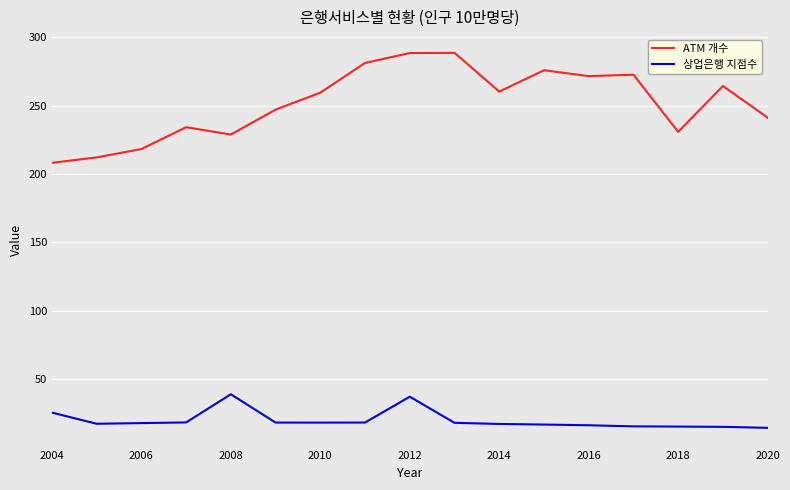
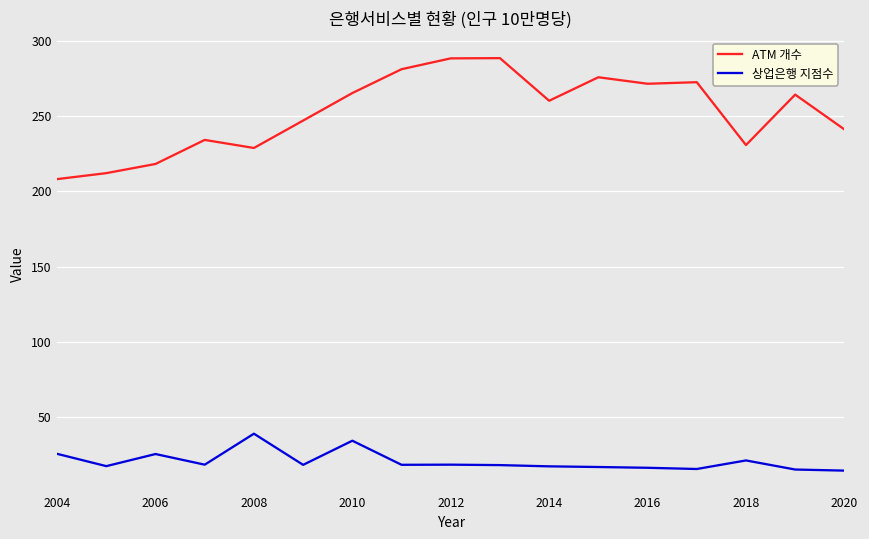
  {
    "ATM 개수": {
      "2004": 208,
      "2006": 218,
      "2008": 229,
-     "2010": 259,
+     "2010": 265,
      "2012": 288,
      "2014": 260,
      "2016": 272,
      "2018": 231,
      "2020": 241
    },
    "상업은행 지점수": {
      "2004": 26,
-     "2006": 18,
+     "2006": 25,
      "2008": 39,
-     "2010": 18,
-     "2012": 37,
+     "2010": 34,
+     "2012": 18,
      "2014": 17,
      "2016": 16,
-     "2018": 15,
+     "2018": 21,
      "2020": 14
    }
  }
